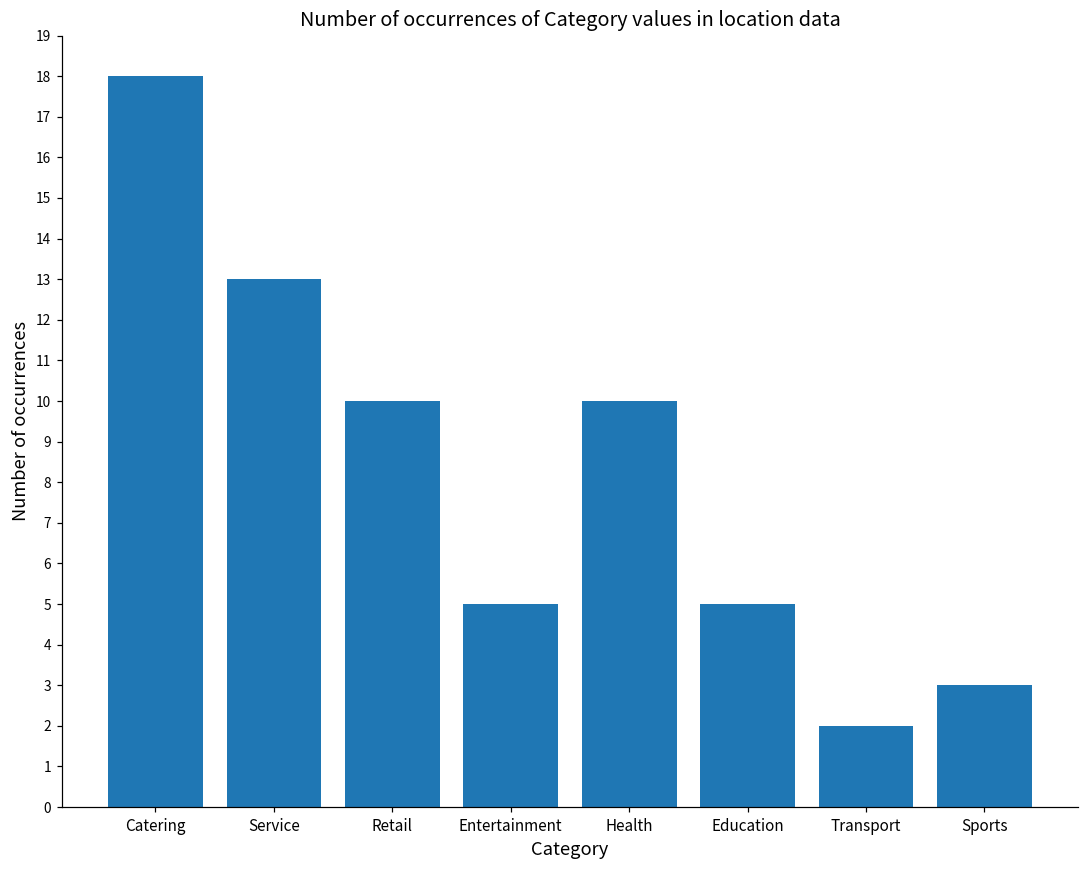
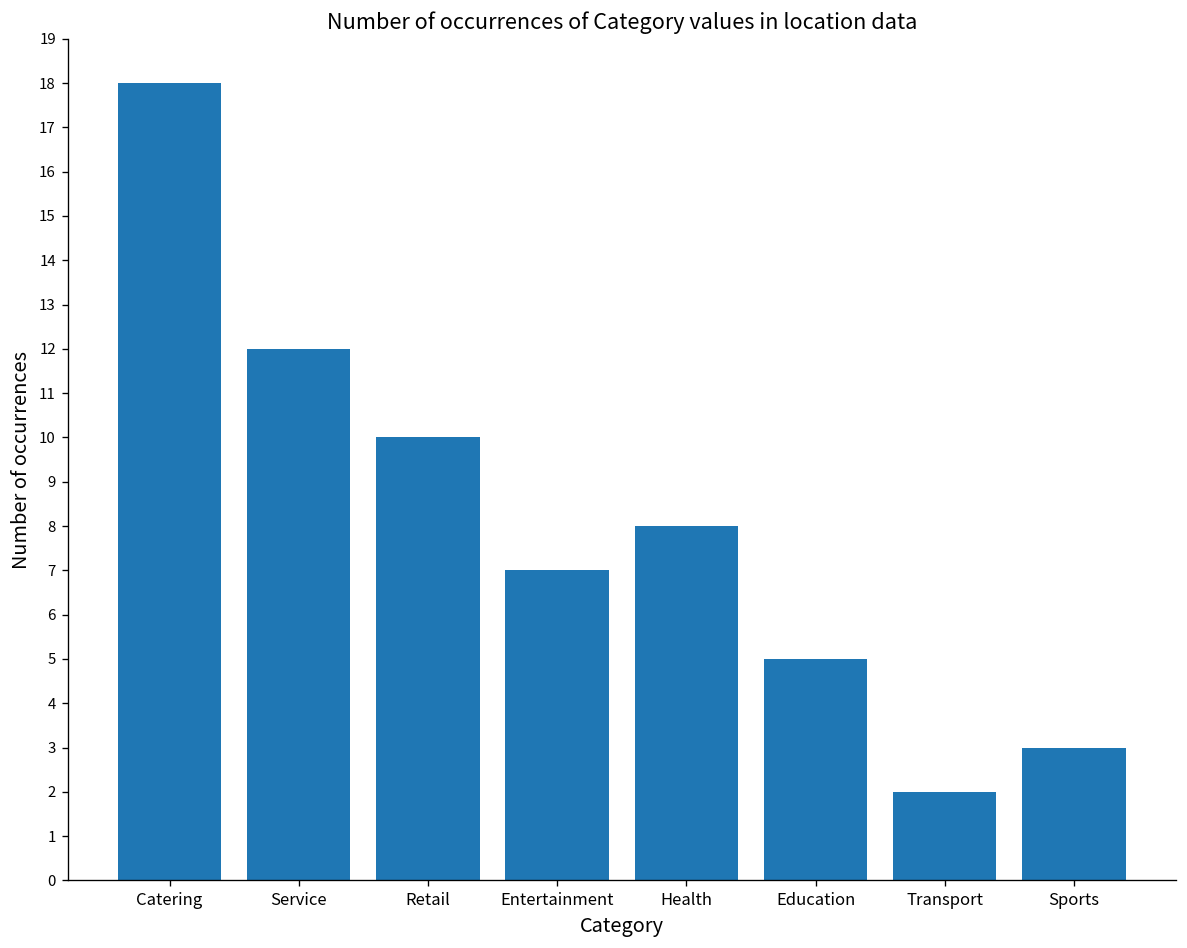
  {
    "Catering": 18,
-   "Service": 13,
+   "Service": 12,
    "Retail": 10,
-   "Entertainment": 5,
-   "Health": 10,
+   "Entertainment": 7,
+   "Health": 8,
    "Education": 5,
    "Transport": 2,
    "Sports": 3
  }
